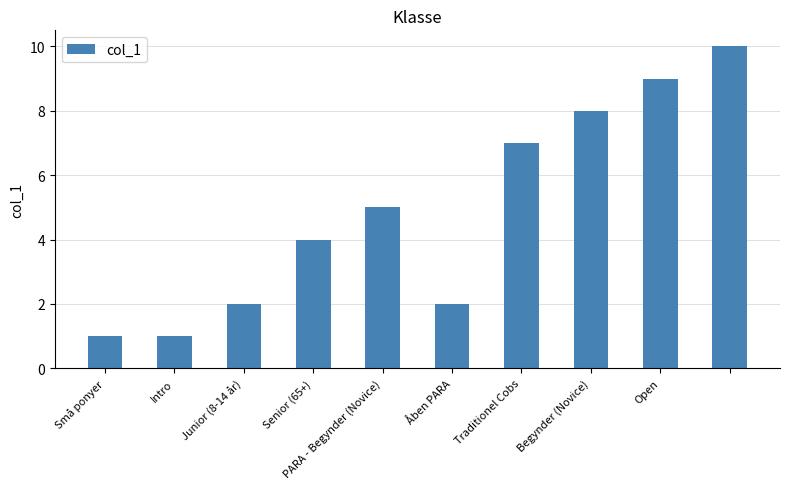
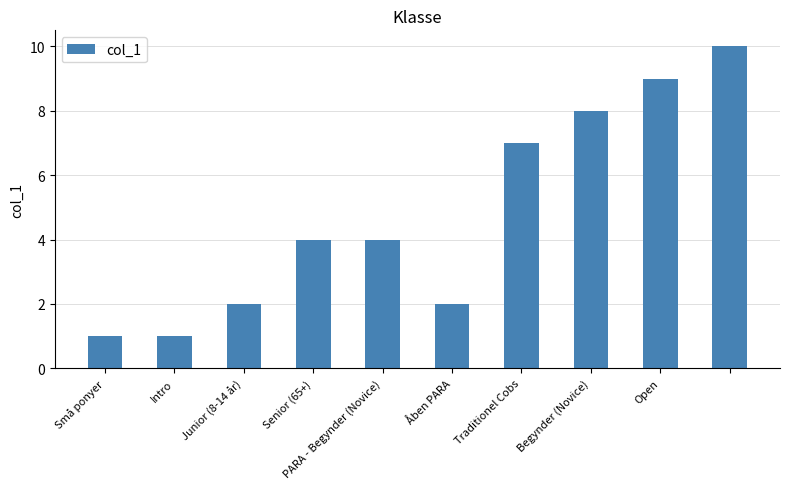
  {
    "Små ponyer": 1,
    "Intro": 1,
    "Junior (8-14 år)": 2,
    "Senior (65+)": 4,
-   "PARA - Begynder (Novice)": 5,
+   "PARA - Begynder (Novice)": 4,
    "Åben PARA": 2,
    "Traditionel Cobs": 7,
    "Begynder (Novice)": 8,
    "Open": 9
  }
